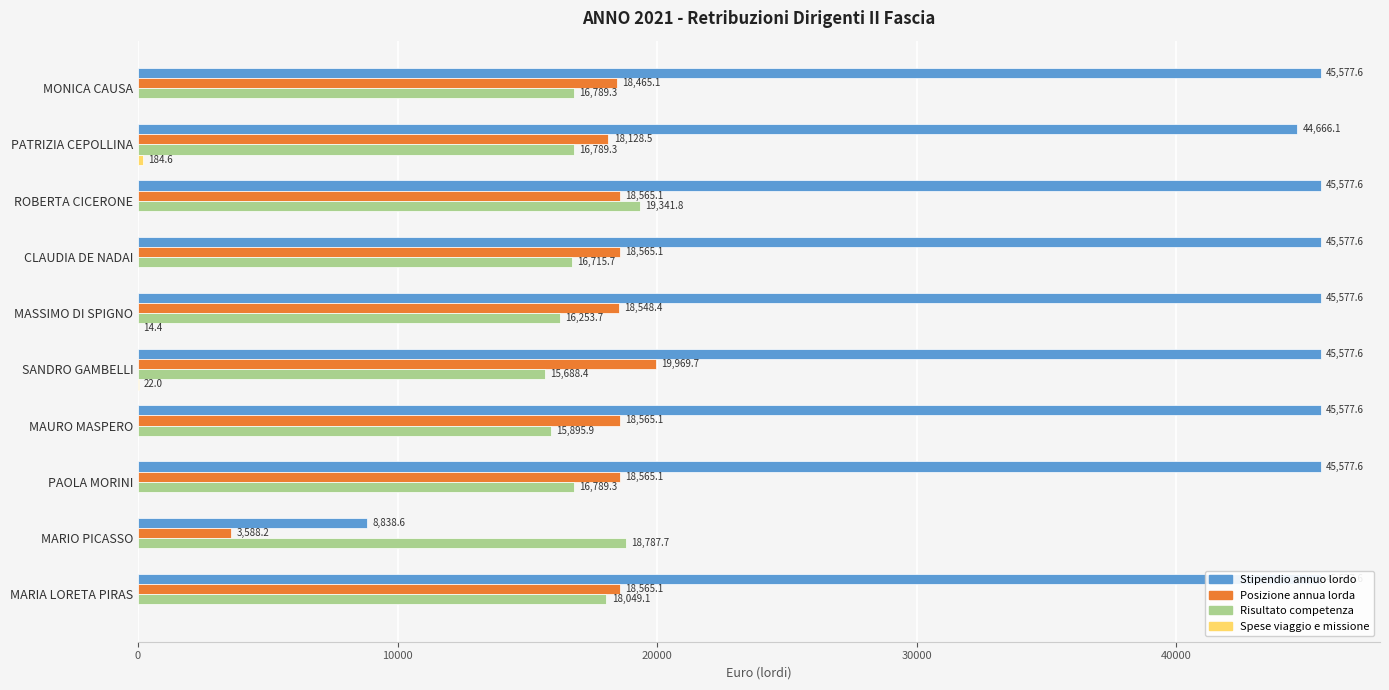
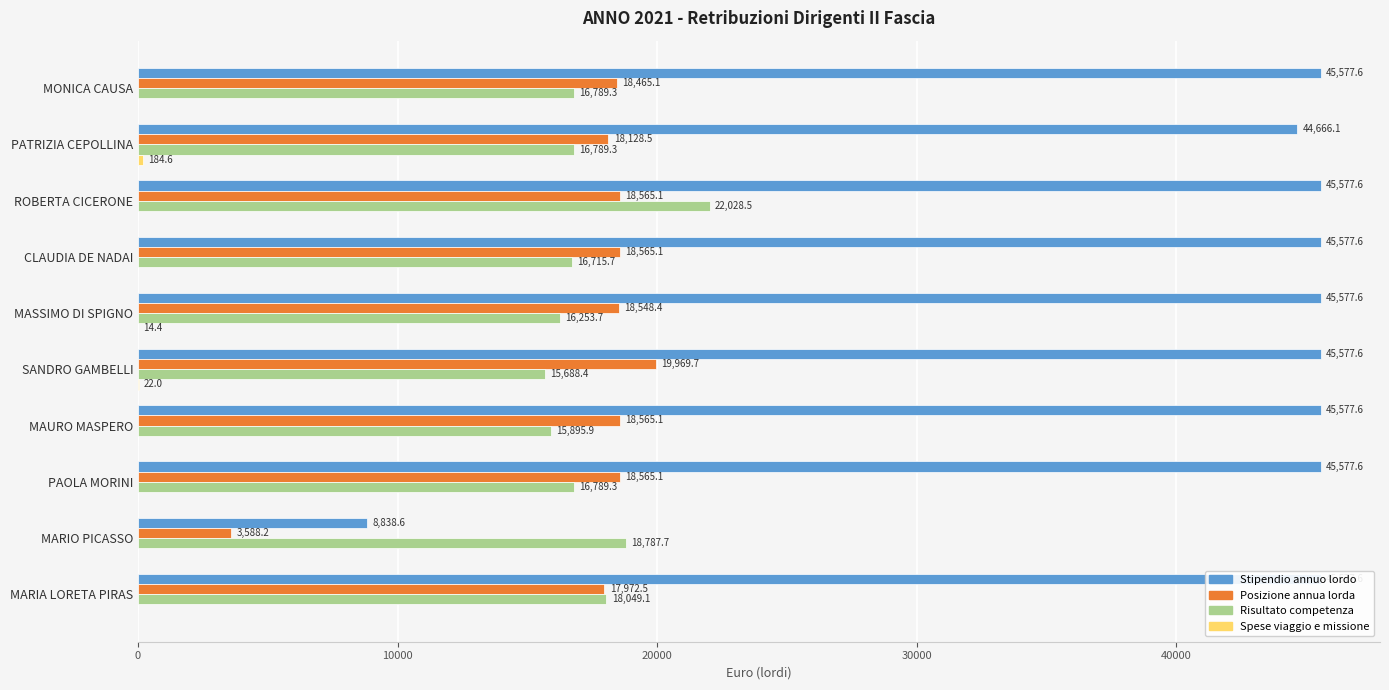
  {
    "Stipendio annuo lordo": {
      "MONICA CAUSA": "45,577.6",
      "PATRIZIA CEPOLLINA": "44,666.1",
      "ROBERTA CICERONE": "45,577.6",
      "CLAUDIA DE NADAI": "45,577.6",
      "MASSIMO DI SPIGNO": "45,577.6",
      "SANDRO GAMBELLI": "45,577.6",
      "MAURO MASPERO": "45,577.6",
      "PAOLA MORINI": "45,577.6",
      "MARIO PICASSO": "8,838.6"
    },
    "Posizione annua lorda": {
      "MONICA CAUSA": "18,465.1",
      "PATRIZIA CEPOLLINA": "18,128.5",
      "ROBERTA CICERONE": "18,565.1",
      "CLAUDIA DE NADAI": "18,565.1",
      "MASSIMO DI SPIGNO": "18,548.4",
      "SANDRO GAMBELLI": "19,969.7",
      "MAURO MASPERO": "18,565.1",
      "PAOLA MORINI": "18,565.1",
      "MARIO PICASSO": "3,588.2",
-     "MARIA LORETA PIRAS": "18,565.1"
+     "MARIA LORETA PIRAS": "17,972.5"
    },
    "Risultato competenza": {
      "MONICA CAUSA": "16,789.3",
      "PATRIZIA CEPOLLINA": "16,789.3",
-     "ROBERTA CICERONE": "19,341.8",
+     "ROBERTA CICERONE": "22,028.5",
      "CLAUDIA DE NADAI": "16,715.7",
      "MASSIMO DI SPIGNO": "16,253.7",
      "SANDRO GAMBELLI": "15,688.4",
      "MAURO MASPERO": "15,895.9",
      "PAOLA MORINI": "16,789.3",
      "MARIO PICASSO": "18,787.7",
      "MARIA LORETA PIRAS": "18,049.1"
    },
    "Spese viaggio e missione": {
      "PATRIZIA CEPOLLINA": "184.6",
      "MASSIMO DI SPIGNO": "14.4",
      "SANDRO GAMBELLI": "22.0"
    }
  }
